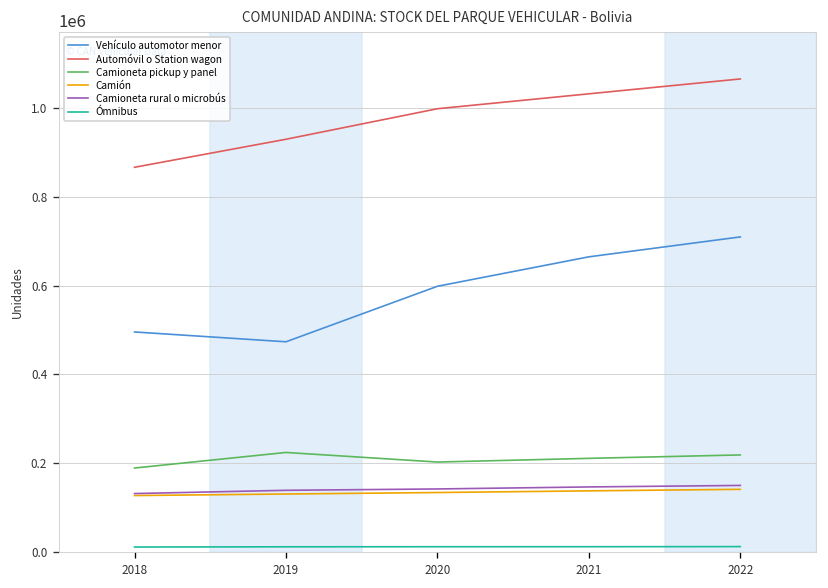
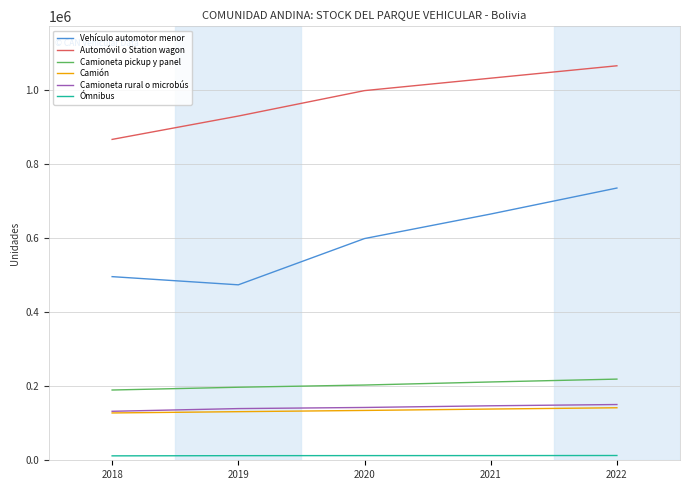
  {
    "Vehículo automotor menor": {
      "2018": 500000,
      "2019": 470000,
      "2020": 600000,
      "2021": 660000,
-     "2022": 710000
+     "2022": 730000
    },
    "Automóvil o Station wagon": {
      "2018": 870000,
      "2019": 930000,
      "2020": 1000000,
      "2021": 1030000,
      "2022": 1060000
    },
    "Camioneta pickup y panel": {
      "2018": 190000,
-     "2019": 220000,
+     "2019": 200000,
      "2020": 200000,
      "2021": 210000,
      "2022": 220000
    },
    "Camión": {
      "2019": 130000,
      "2020": 130000,
      "2021": 140000,
      "2022": 140000
    },
    "Camioneta rural o microbús": {
      "2019": 140000,
      "2020": 140000,
      "2021": 150000,
      "2022": 150000
    },
    "Ómnibus": {
      "2018": 10000,
      "2019": 10000,
      "2020": 10000,
      "2021": 10000,
      "2022": 10000
    }
  }
